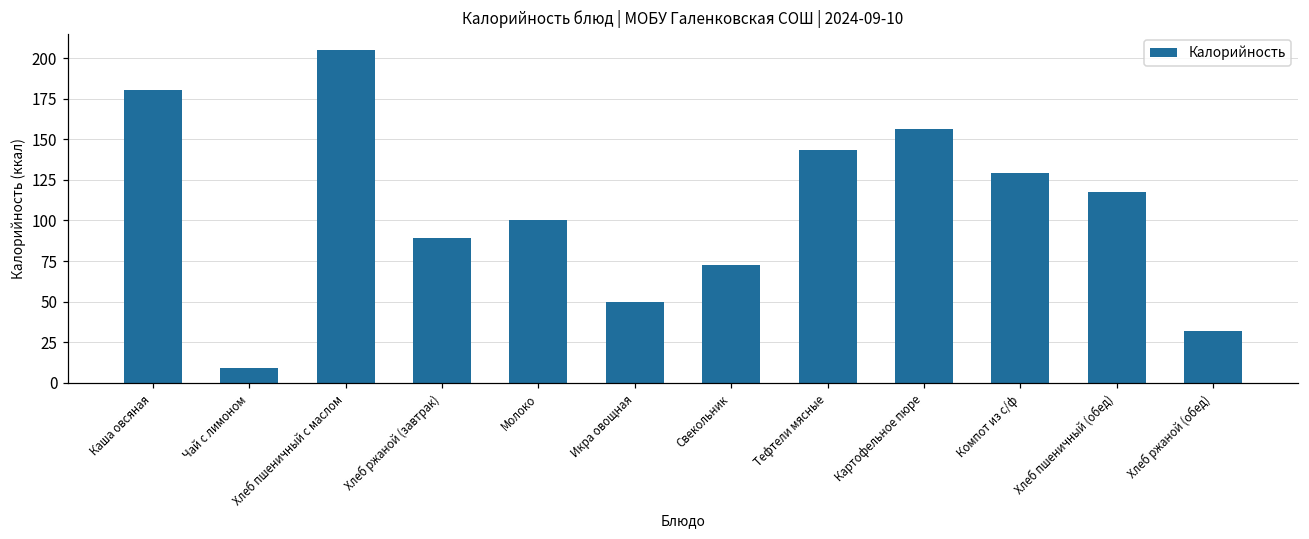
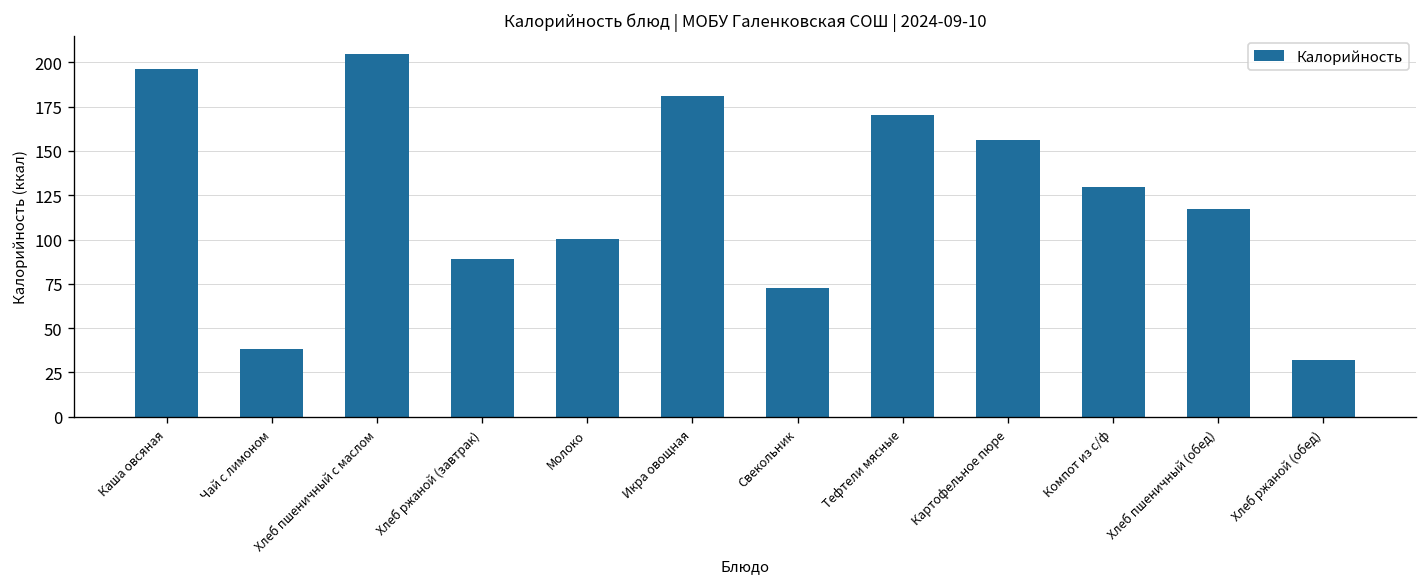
  {
-   "Каша овсяная": 180,
-   "Чай с лимоном": 9,
+   "Каша овсяная": 196,
+   "Чай с лимоном": 38,
    "Хлеб пшеничный с маслом": 205,
    "Хлеб ржаной (завтрак)": 89,
    "Молоко": 100,
-   "Икра овощная": 50,
+   "Икра овощная": 181,
    "Свекольник": 73,
-   "Тефтели мясные": 144,
+   "Тефтели мясные": 170,
    "Картофельное пюре": 156,
    "Компот из с/ф": 129,
    "Хлеб пшеничный (обед)": 118,
    "Хлеб ржаной (обед)": 32
  }
